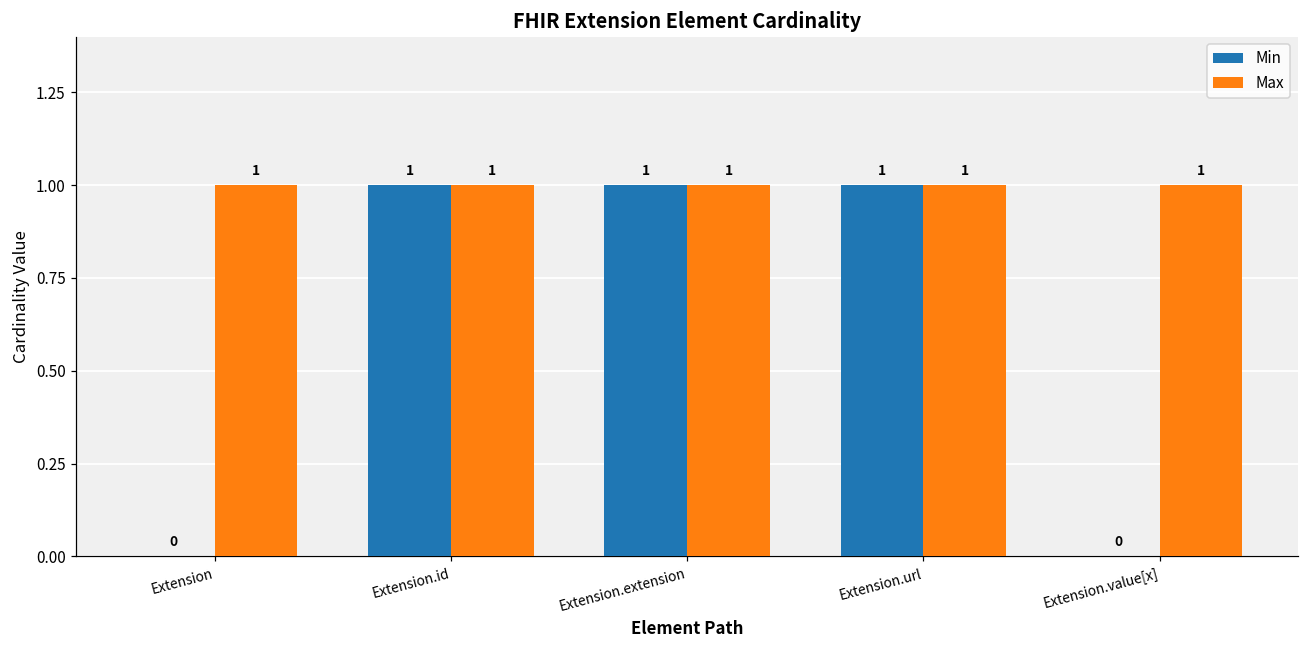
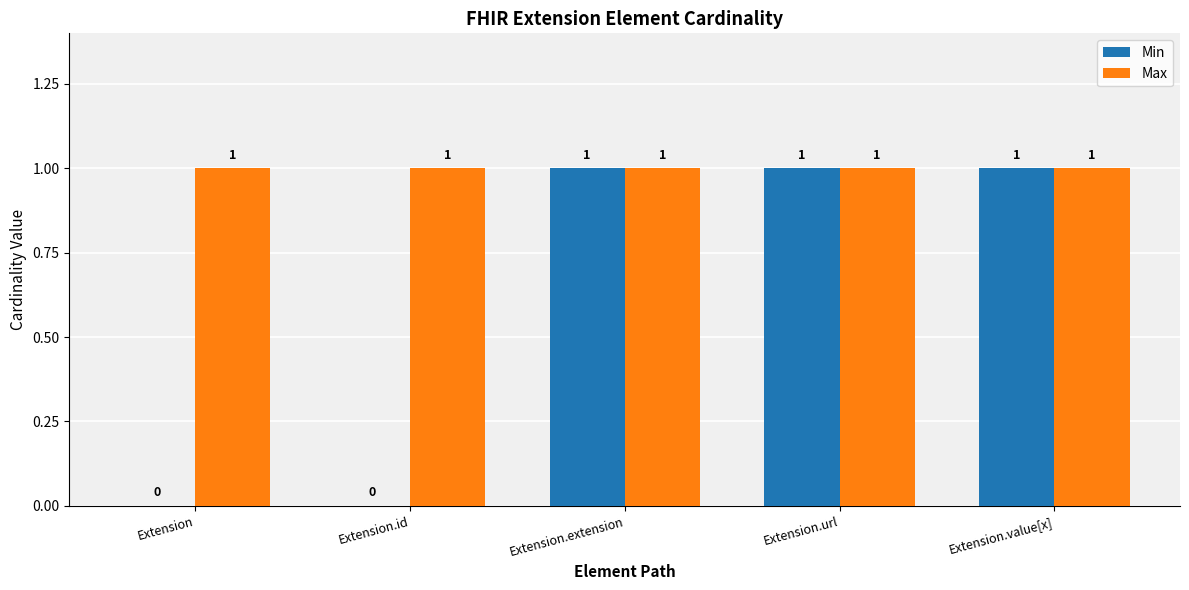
  {
    "Min": {
      "Extension": 0,
-     "Extension.id": 1,
+     "Extension.id": 0,
      "Extension.extension": 1,
      "Extension.url": 1,
-     "Extension.value[x]": 0
+     "Extension.value[x]": 1
    },
    "Max": {
      "Extension": 1,
      "Extension.id": 1,
      "Extension.extension": 1,
      "Extension.url": 1,
      "Extension.value[x]": 1
    }
  }
